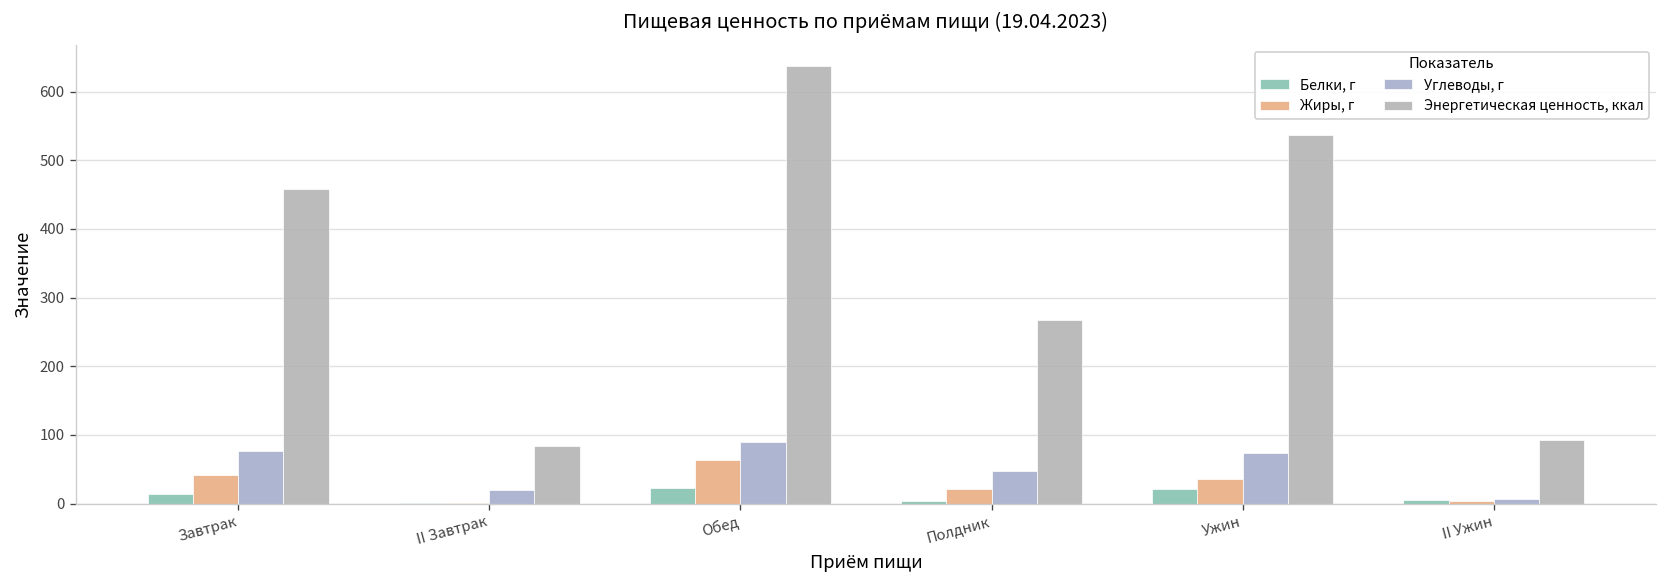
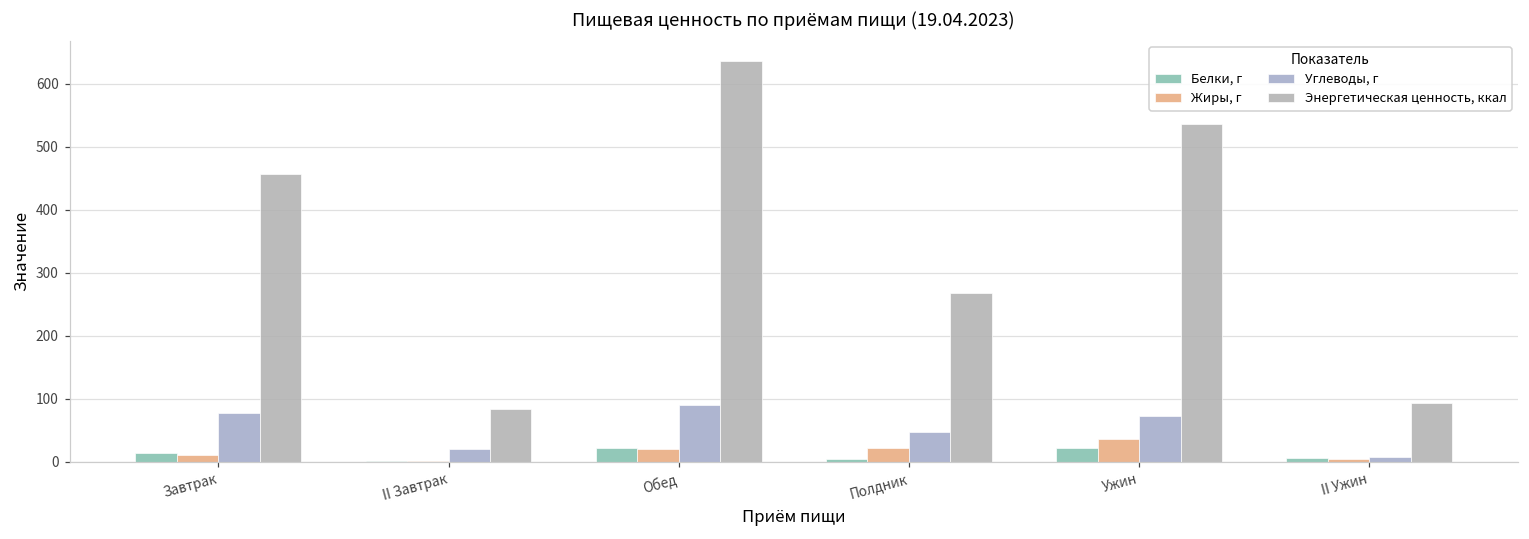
  {
    "Жиры, г": {
-     "Завтрак": 40,
-     "Обед": 60,
+     "Завтрак": 10,
+     "Обед": 20,
      "Полдник": 20,
      "Ужин": 40,
      "II Ужин": 0
    }
  }
